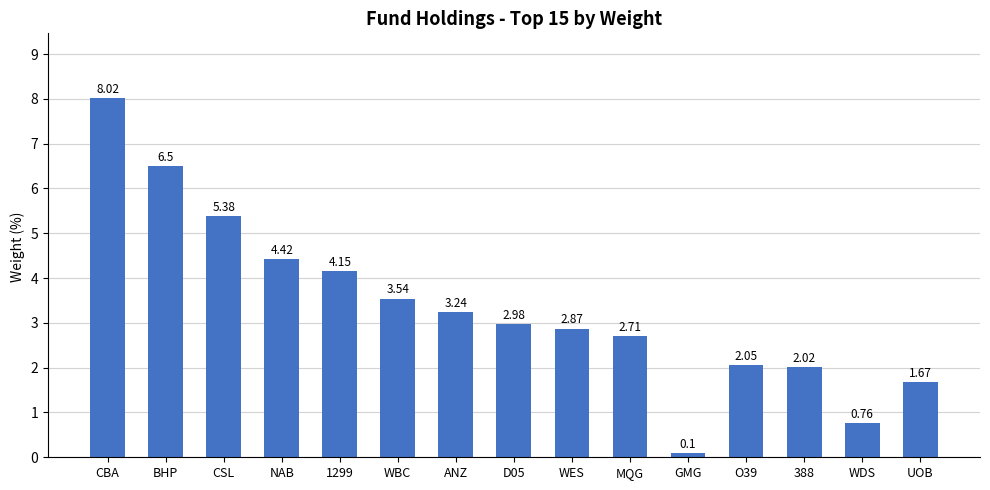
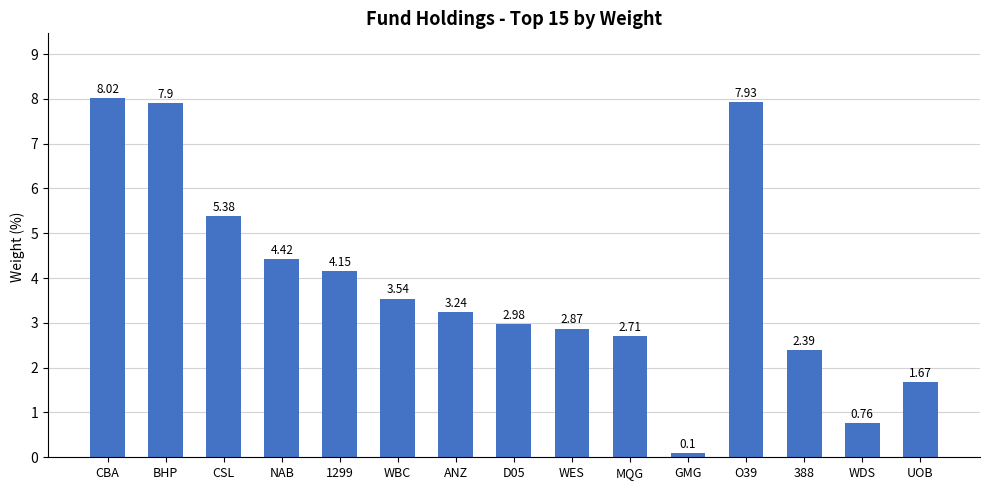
  {
    "CBA": 8.02,
-   "BHP": 6.5,
+   "BHP": 7.9,
    "CSL": 5.38,
    "NAB": 4.42,
    "1299": 4.15,
    "WBC": 3.54,
    "ANZ": 3.24,
    "D05": 2.98,
    "WES": 2.87,
    "MQG": 2.71,
    "GMG": 0.1,
-   "O39": 2.05,
-   "388": 2.02,
+   "O39": 7.93,
+   "388": 2.39,
    "WDS": 0.76,
    "UOB": 1.67
  }
